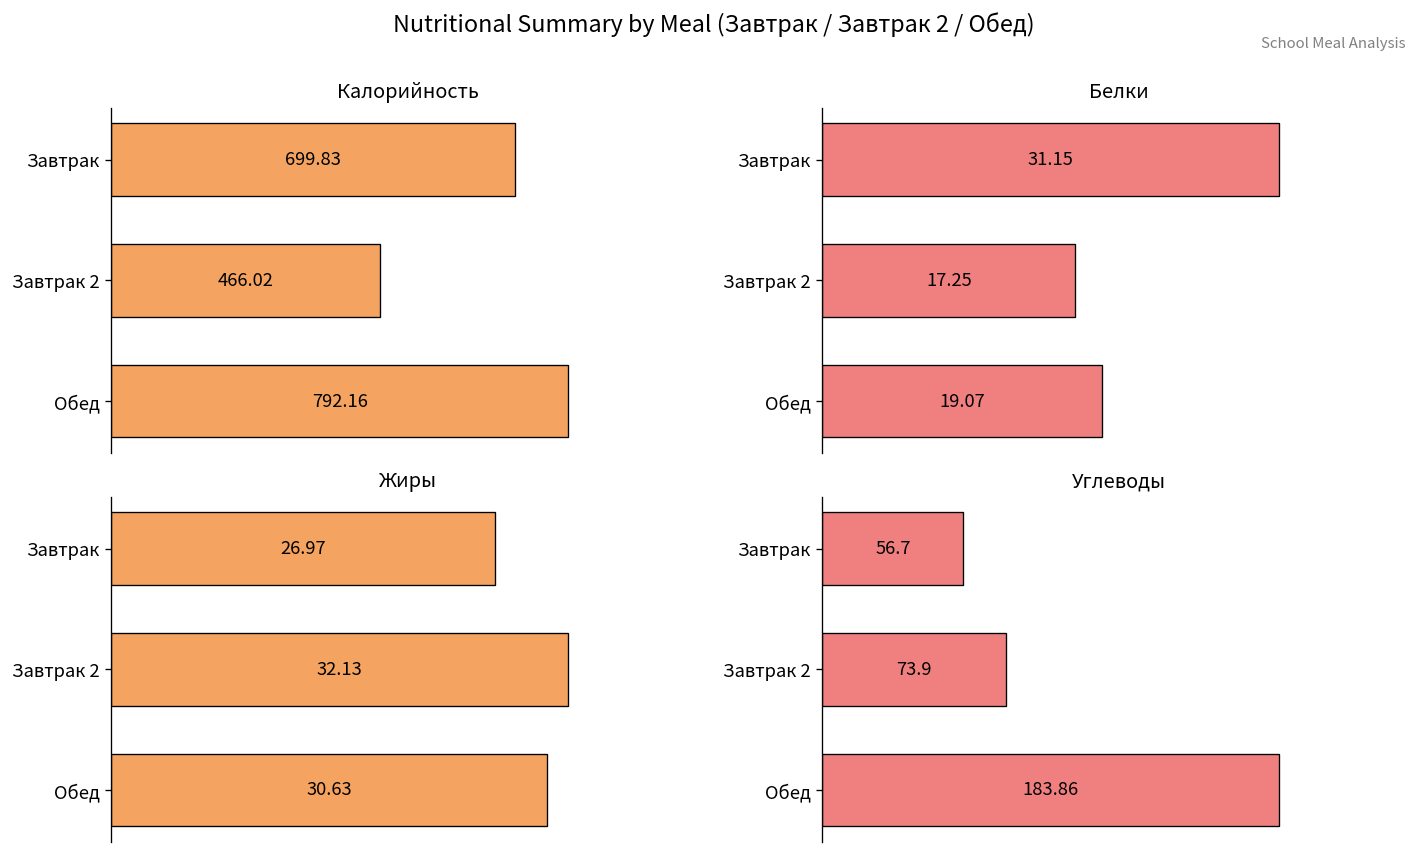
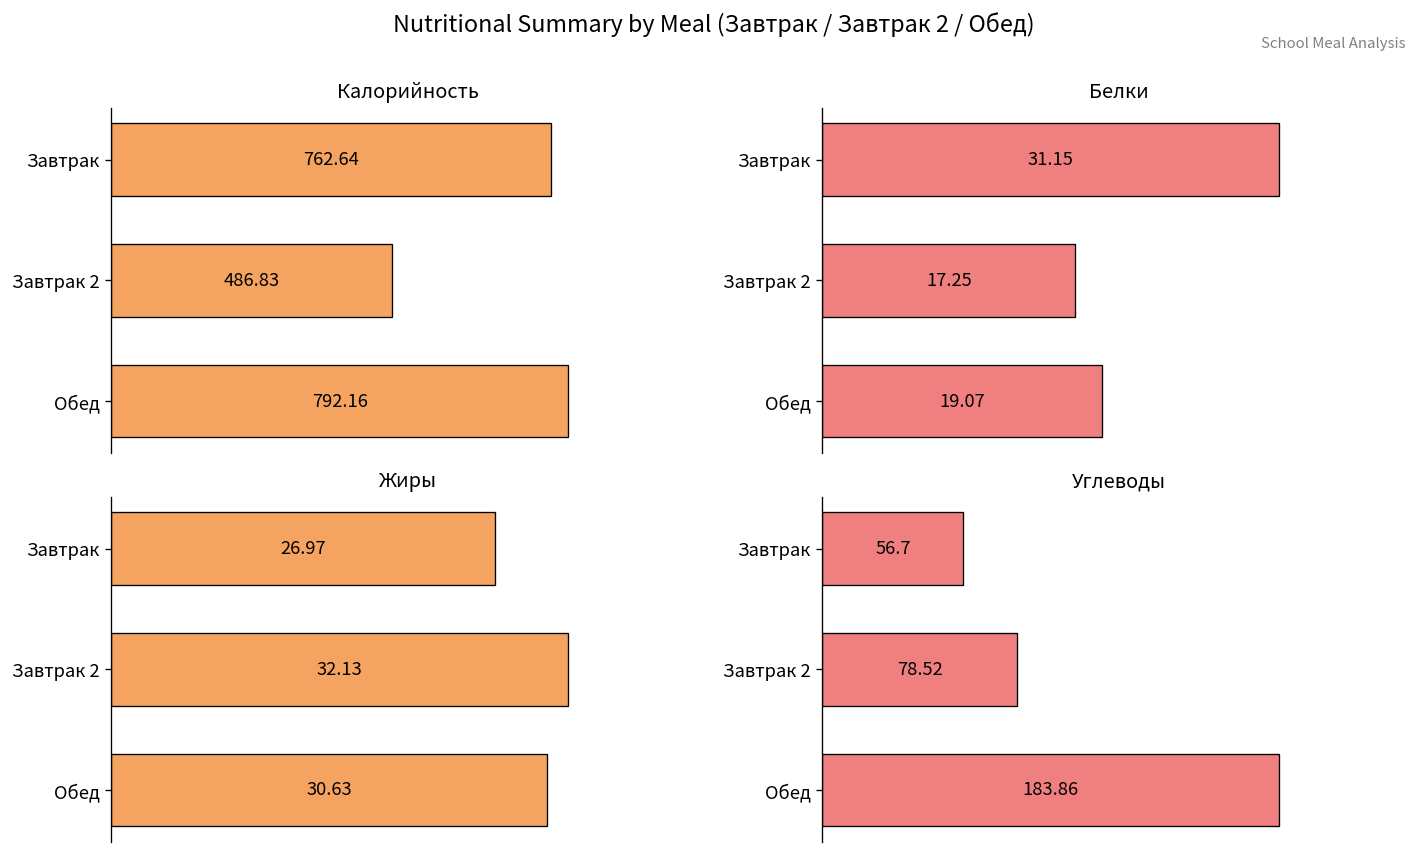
  {
    "Калорийность": {
-     "Завтрак": 699.83,
-     "Завтрак 2": 466.02,
+     "Завтрак": 762.64,
+     "Завтрак 2": 486.83,
      "Обед": 792.16
    },
    "Белки": {
      "Завтрак": 31.15,
      "Завтрак 2": 17.25,
      "Обед": 19.07
    },
    "Жиры": {
      "Завтрак": 26.97,
      "Завтрак 2": 32.13,
      "Обед": 30.63
    },
    "Углеводы": {
      "Завтрак": 56.7,
-     "Завтрак 2": 73.9,
+     "Завтрак 2": 78.52,
      "Обед": 183.86
    }
  }
